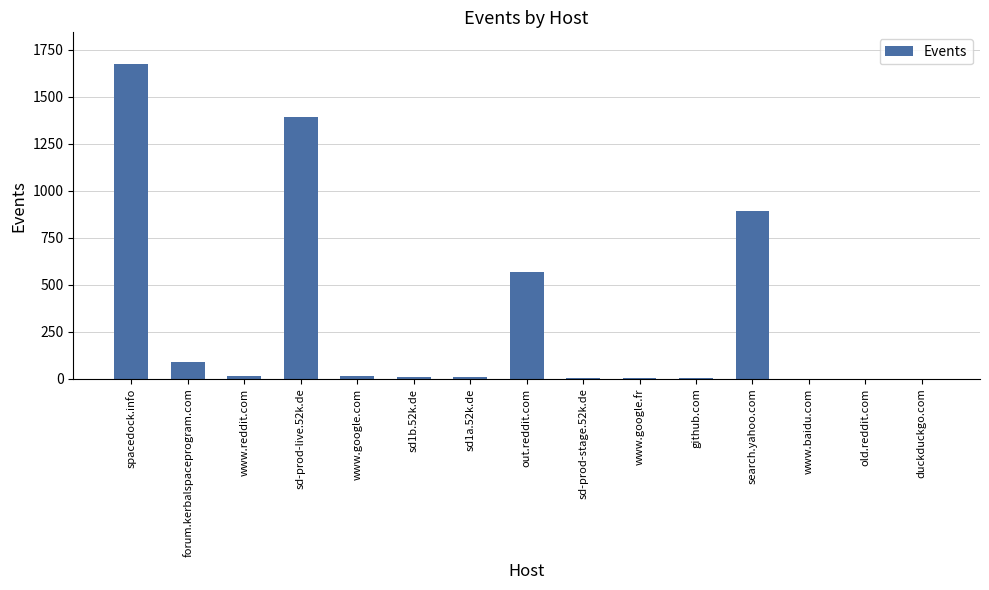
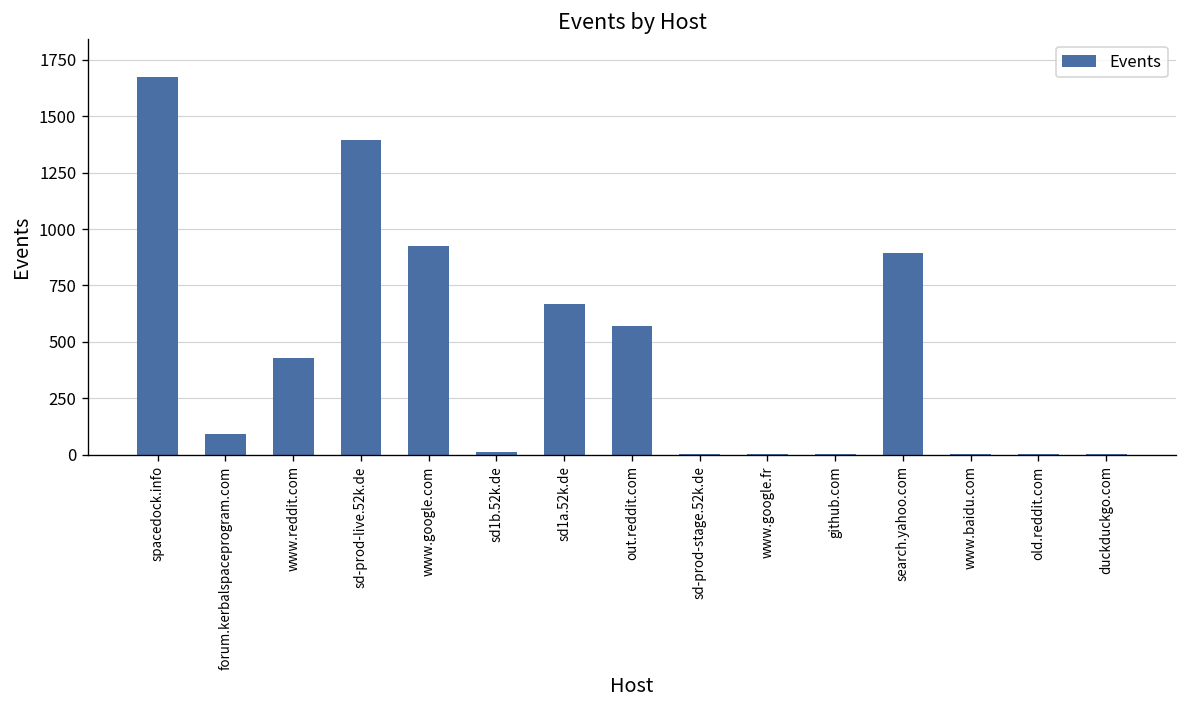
  {
    "spacedock.info": 1680,
    "forum.kerbalspaceprogram.com": 90,
-   "www.reddit.com": 20,
+   "www.reddit.com": 430,
    "sd-prod-live.52k.de": 1390,
-   "www.google.com": 10,
-   "sd1a.52k.de": 10,
+   "www.google.com": 930,
+   "sd1a.52k.de": 670,
    "out.reddit.com": 570,
    "search.yahoo.com": 890
  }
